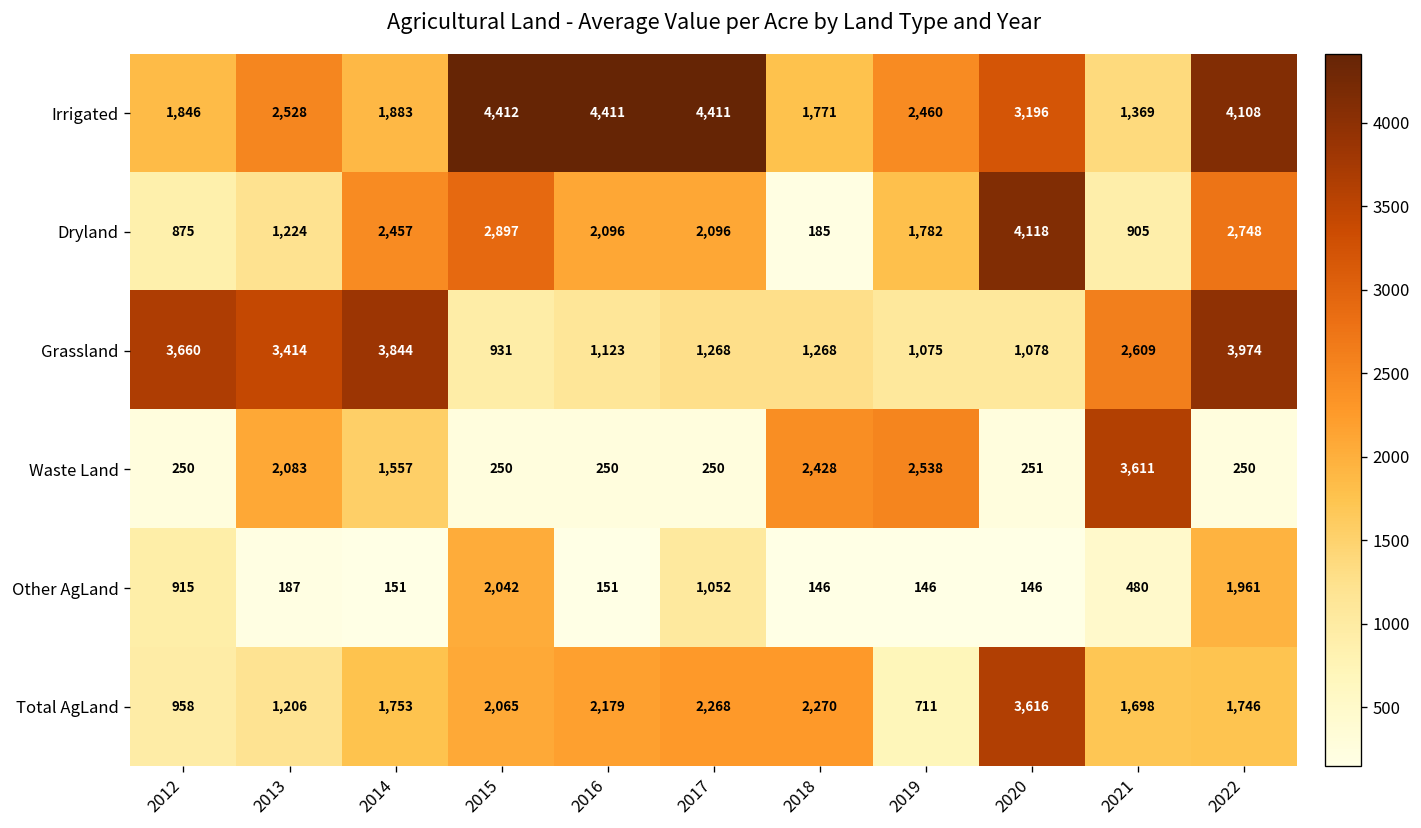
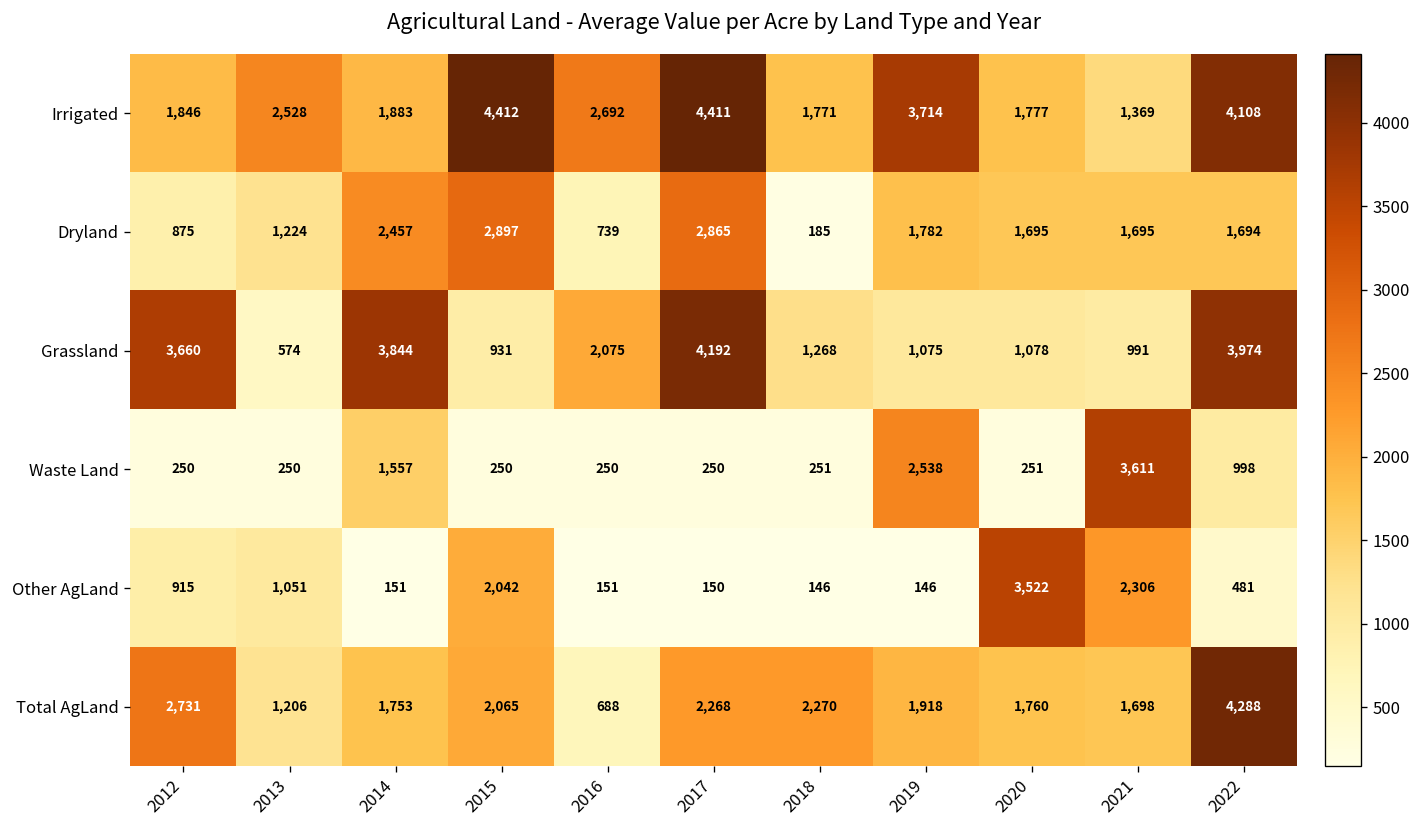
  {
    "Irrigated": {
      "2012": "1,846",
      "2013": "2,528",
      "2014": "1,883",
      "2015": "4,412",
-     "2016": "4,411",
+     "2016": "2,692",
      "2017": "4,411",
      "2018": "1,771",
-     "2019": "2,460",
-     "2020": "3,196",
+     "2019": "3,714",
+     "2020": "1,777",
      "2021": "1,369",
      "2022": "4,108"
    },
    "Dryland": {
      "2012": "875",
      "2013": "1,224",
      "2014": "2,457",
      "2015": "2,897",
-     "2016": "2,096",
-     "2017": "2,096",
+     "2016": "739",
+     "2017": "2,865",
      "2018": "185",
      "2019": "1,782",
-     "2020": "4,118",
-     "2021": "905",
-     "2022": "2,748"
+     "2020": "1,695",
+     "2021": "1,695",
+     "2022": "1,694"
    },
    "Grassland": {
      "2012": "3,660",
-     "2013": "3,414",
+     "2013": "574",
      "2014": "3,844",
      "2015": "931",
-     "2016": "1,123",
-     "2017": "1,268",
+     "2016": "2,075",
+     "2017": "4,192",
      "2018": "1,268",
      "2019": "1,075",
      "2020": "1,078",
-     "2021": "2,609",
+     "2021": "991",
      "2022": "3,974"
    },
    "Waste Land": {
      "2012": "250",
-     "2013": "2,083",
+     "2013": "250",
      "2014": "1,557",
      "2015": "250",
      "2016": "250",
      "2017": "250",
-     "2018": "2,428",
+     "2018": "251",
      "2019": "2,538",
      "2020": "251",
      "2021": "3,611",
-     "2022": "250"
+     "2022": "998"
    },
    "Other AgLand": {
      "2012": "915",
-     "2013": "187",
+     "2013": "1,051",
      "2014": "151",
      "2015": "2,042",
      "2016": "151",
-     "2017": "1,052",
+     "2017": "150",
      "2018": "146",
      "2019": "146",
-     "2020": "146",
-     "2021": "480",
-     "2022": "1,961"
+     "2020": "3,522",
+     "2021": "2,306",
+     "2022": "481"
    },
    "Total AgLand": {
-     "2012": "958",
+     "2012": "2,731",
      "2013": "1,206",
      "2014": "1,753",
      "2015": "2,065",
-     "2016": "2,179",
+     "2016": "688",
      "2017": "2,268",
      "2018": "2,270",
-     "2019": "711",
-     "2020": "3,616",
+     "2019": "1,918",
+     "2020": "1,760",
      "2021": "1,698",
-     "2022": "1,746"
+     "2022": "4,288"
    }
  }
